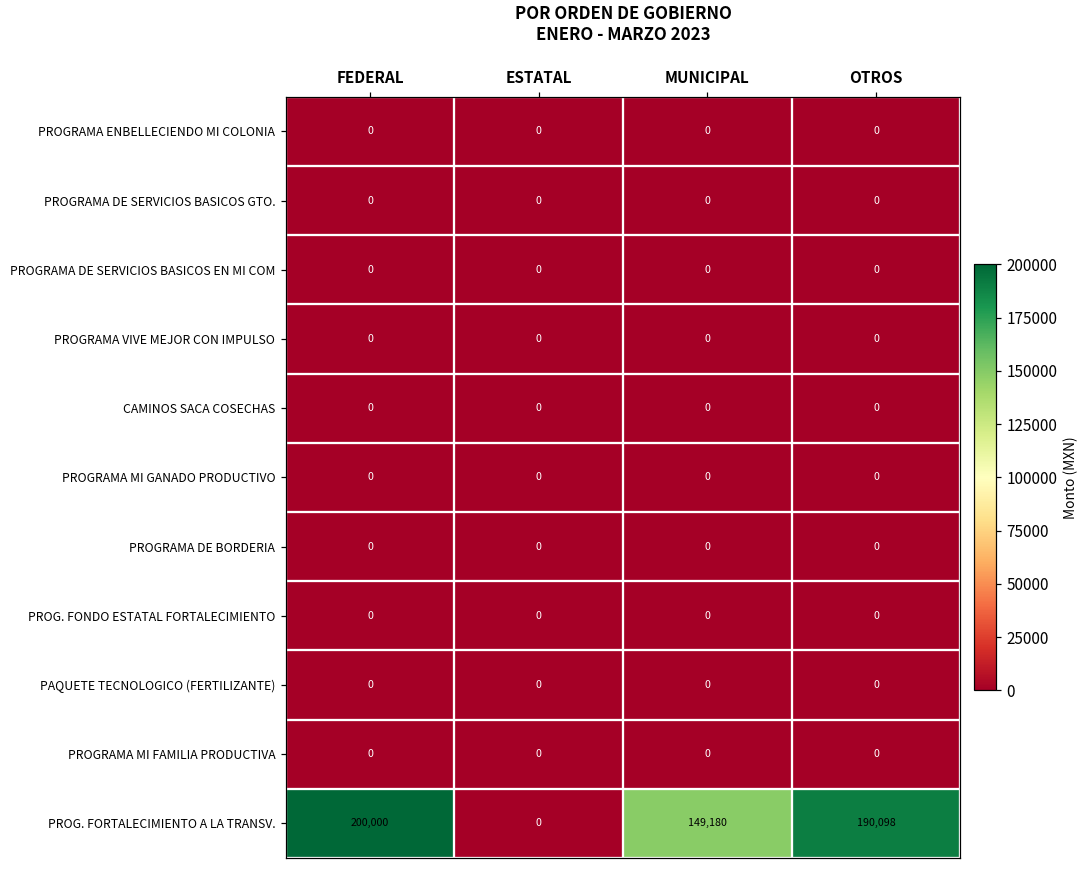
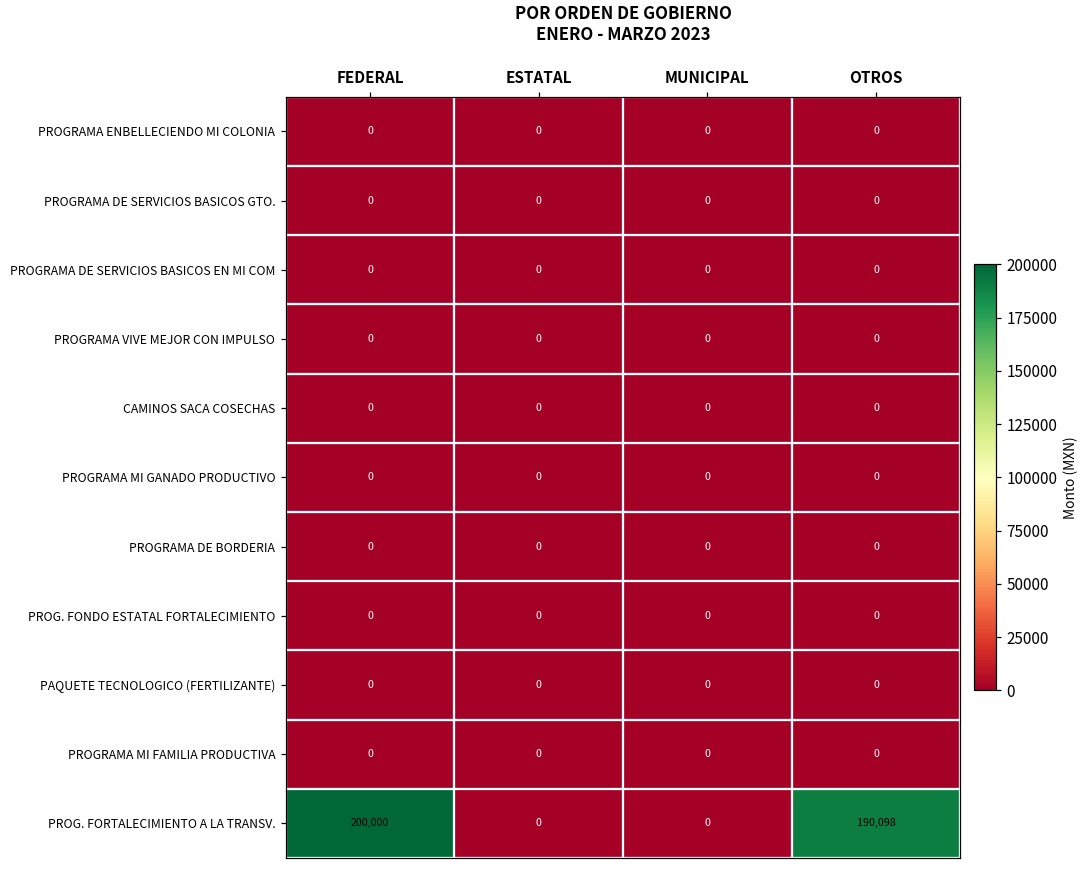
  {
    "PROGRAMA ENBELLECIENDO MI COLONIA": {
      "FEDERAL": "0",
      "ESTATAL": "0",
      "MUNICIPAL": "0",
      "OTROS": "0"
    },
    "PROGRAMA DE SERVICIOS BASICOS GTO.": {
      "FEDERAL": "0",
      "ESTATAL": "0",
      "MUNICIPAL": "0",
      "OTROS": "0"
    },
    "PROGRAMA DE SERVICIOS BASICOS EN MI COM": {
      "FEDERAL": "0",
      "ESTATAL": "0",
      "MUNICIPAL": "0",
      "OTROS": "0"
    },
    "PROGRAMA VIVE MEJOR CON IMPULSO": {
      "FEDERAL": "0",
      "ESTATAL": "0",
      "MUNICIPAL": "0",
      "OTROS": "0"
    },
    "CAMINOS SACA COSECHAS": {
      "FEDERAL": "0",
      "ESTATAL": "0",
      "MUNICIPAL": "0",
      "OTROS": "0"
    },
    "PROGRAMA MI GANADO PRODUCTIVO": {
      "FEDERAL": "0",
      "ESTATAL": "0",
      "MUNICIPAL": "0",
      "OTROS": "0"
    },
    "PROGRAMA DE BORDERIA": {
      "FEDERAL": "0",
      "ESTATAL": "0",
      "MUNICIPAL": "0",
      "OTROS": "0"
    },
    "PROG. FONDO ESTATAL FORTALECIMIENTO": {
      "FEDERAL": "0",
      "ESTATAL": "0",
      "MUNICIPAL": "0",
      "OTROS": "0"
    },
    "PAQUETE TECNOLOGICO (FERTILIZANTE)": {
      "FEDERAL": "0",
      "ESTATAL": "0",
      "MUNICIPAL": "0",
      "OTROS": "0"
    },
    "PROGRAMA MI FAMILIA PRODUCTIVA": {
      "FEDERAL": "0",
      "ESTATAL": "0",
      "MUNICIPAL": "0",
      "OTROS": "0"
    },
    "PROG. FORTALECIMIENTO A LA TRANSV.": {
      "FEDERAL": "200,000",
      "ESTATAL": "0",
-     "MUNICIPAL": "149,180",
+     "MUNICIPAL": "0",
      "OTROS": "190,098"
    }
  }
